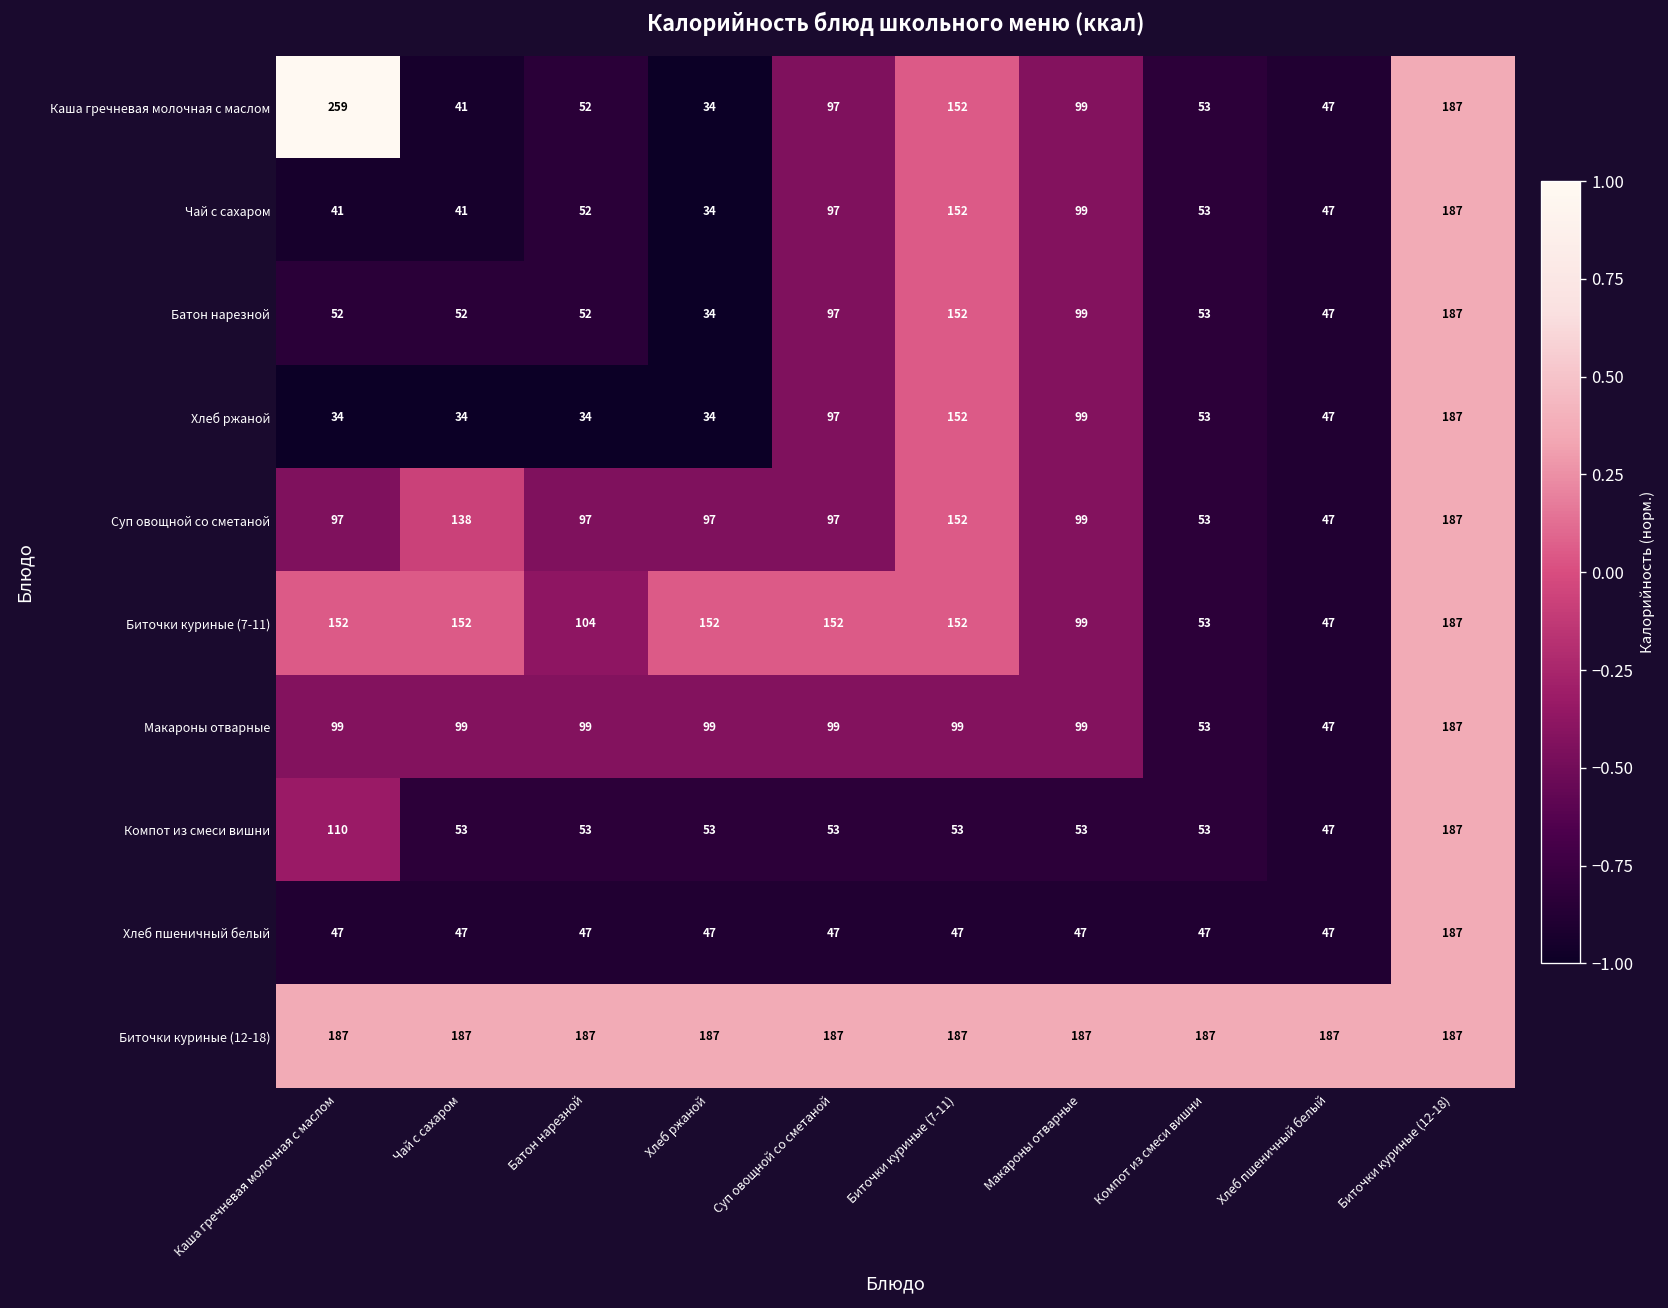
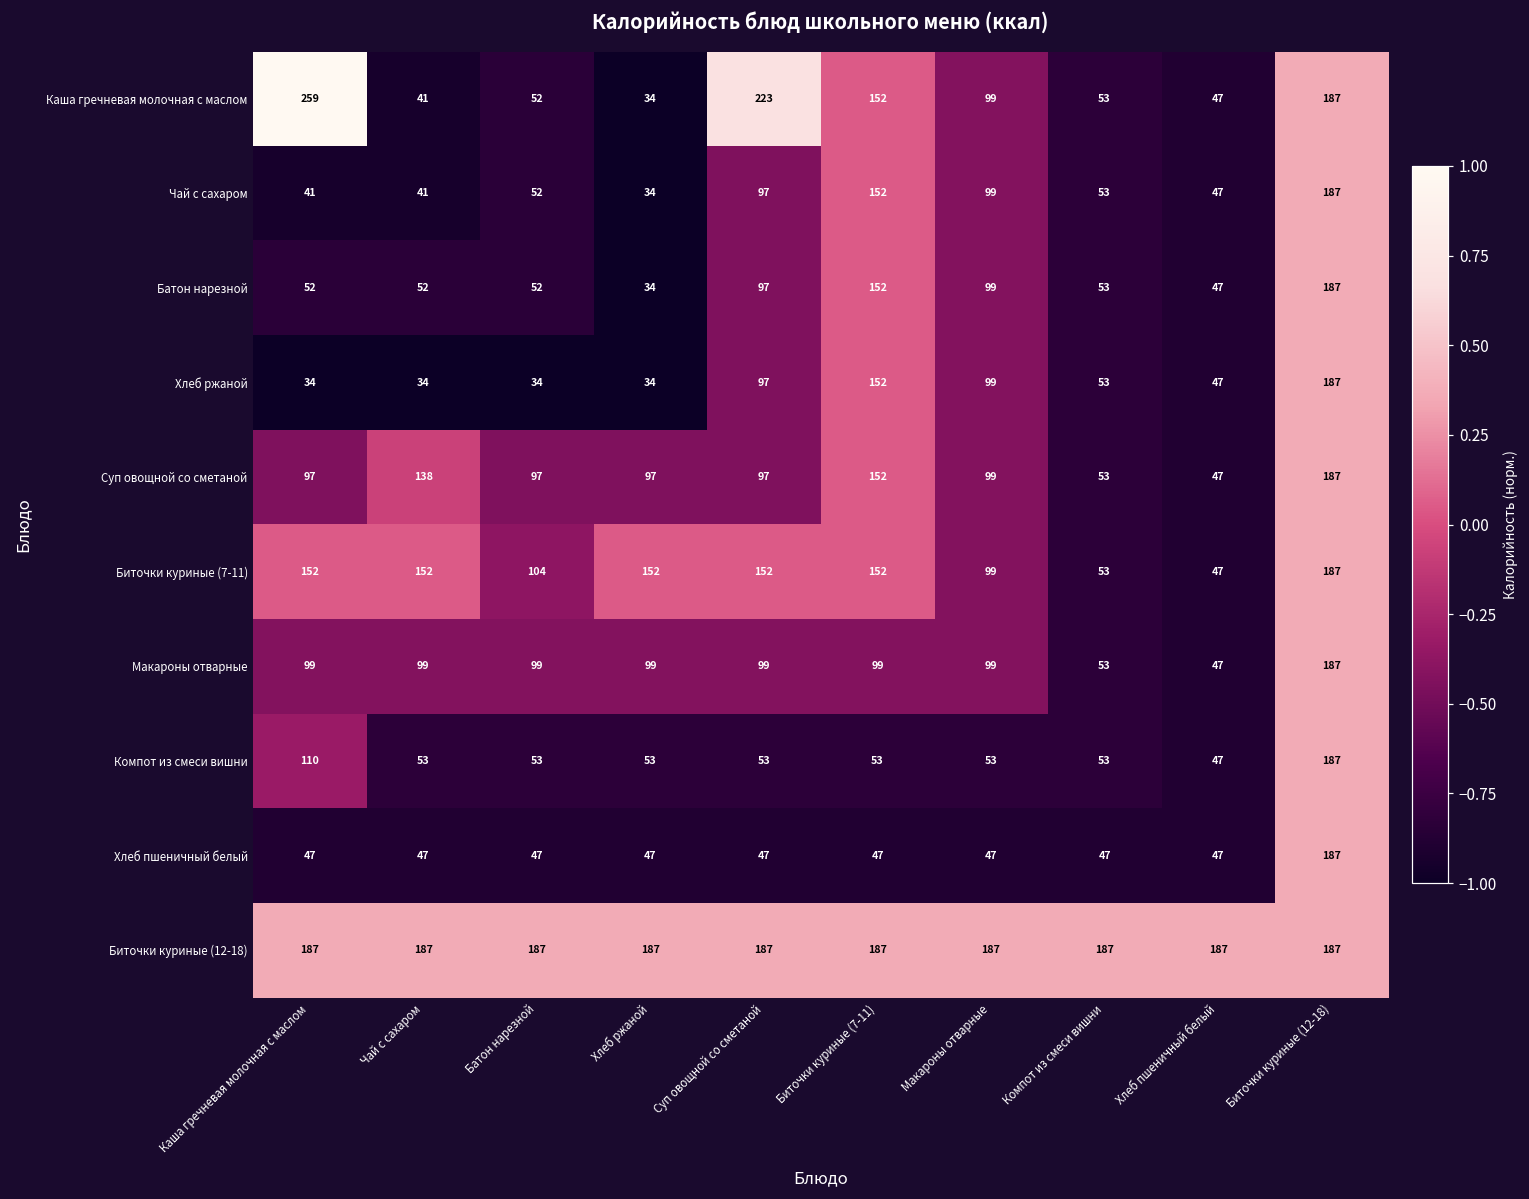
  {
    "Каша гречневая молочная с маслом": {
      "Каша гречневая молочная с маслом": 259,
      "Чай с сахаром": 41,
      "Батон нарезной": 52,
      "Хлеб ржаной": 34,
-     "Суп овощной со сметаной": 97,
+     "Суп овощной со сметаной": 223,
      "Биточки куриные (7-11)": 152,
      "Макароны отварные": 99,
      "Компот из смеси вишни": 53,
      "Хлеб пшеничный белый": 47,
      "Биточки куриные (12-18)": 187
    },
    "Чай с сахаром": {
      "Каша гречневая молочная с маслом": 41,
      "Чай с сахаром": 41,
      "Батон нарезной": 52,
      "Хлеб ржаной": 34,
      "Суп овощной со сметаной": 97,
      "Биточки куриные (7-11)": 152,
      "Макароны отварные": 99,
      "Компот из смеси вишни": 53,
      "Хлеб пшеничный белый": 47,
      "Биточки куриные (12-18)": 187
    },
    "Батон нарезной": {
      "Каша гречневая молочная с маслом": 52,
      "Чай с сахаром": 52,
      "Батон нарезной": 52,
      "Хлеб ржаной": 34,
      "Суп овощной со сметаной": 97,
      "Биточки куриные (7-11)": 152,
      "Макароны отварные": 99,
      "Компот из смеси вишни": 53,
      "Хлеб пшеничный белый": 47,
      "Биточки куриные (12-18)": 187
    },
    "Хлеб ржаной": {
      "Каша гречневая молочная с маслом": 34,
      "Чай с сахаром": 34,
      "Батон нарезной": 34,
      "Хлеб ржаной": 34,
      "Суп овощной со сметаной": 97,
      "Биточки куриные (7-11)": 152,
      "Макароны отварные": 99,
      "Компот из смеси вишни": 53,
      "Хлеб пшеничный белый": 47,
      "Биточки куриные (12-18)": 187
    },
    "Суп овощной со сметаной": {
      "Каша гречневая молочная с маслом": 97,
      "Чай с сахаром": 138,
      "Батон нарезной": 97,
      "Хлеб ржаной": 97,
      "Суп овощной со сметаной": 97,
      "Биточки куриные (7-11)": 152,
      "Макароны отварные": 99,
      "Компот из смеси вишни": 53,
      "Хлеб пшеничный белый": 47,
      "Биточки куриные (12-18)": 187
    },
    "Биточки куриные (7-11)": {
      "Каша гречневая молочная с маслом": 152,
      "Чай с сахаром": 152,
      "Батон нарезной": 104,
      "Хлеб ржаной": 152,
      "Суп овощной со сметаной": 152,
      "Биточки куриные (7-11)": 152,
      "Макароны отварные": 99,
      "Компот из смеси вишни": 53,
      "Хлеб пшеничный белый": 47,
      "Биточки куриные (12-18)": 187
    },
    "Макароны отварные": {
      "Каша гречневая молочная с маслом": 99,
      "Чай с сахаром": 99,
      "Батон нарезной": 99,
      "Хлеб ржаной": 99,
      "Суп овощной со сметаной": 99,
      "Биточки куриные (7-11)": 99,
      "Макароны отварные": 99,
      "Компот из смеси вишни": 53,
      "Хлеб пшеничный белый": 47,
      "Биточки куриные (12-18)": 187
    },
    "Компот из смеси вишни": {
      "Каша гречневая молочная с маслом": 110,
      "Чай с сахаром": 53,
      "Батон нарезной": 53,
      "Хлеб ржаной": 53,
      "Суп овощной со сметаной": 53,
      "Биточки куриные (7-11)": 53,
      "Макароны отварные": 53,
      "Компот из смеси вишни": 53,
      "Хлеб пшеничный белый": 47,
      "Биточки куриные (12-18)": 187
    },
    "Хлеб пшеничный белый": {
      "Каша гречневая молочная с маслом": 47,
      "Чай с сахаром": 47,
      "Батон нарезной": 47,
      "Хлеб ржаной": 47,
      "Суп овощной со сметаной": 47,
      "Биточки куриные (7-11)": 47,
      "Макароны отварные": 47,
      "Компот из смеси вишни": 47,
      "Хлеб пшеничный белый": 47,
      "Биточки куриные (12-18)": 187
    },
    "Биточки куриные (12-18)": {
      "Каша гречневая молочная с маслом": 187,
      "Чай с сахаром": 187,
      "Батон нарезной": 187,
      "Хлеб ржаной": 187,
      "Суп овощной со сметаной": 187,
      "Биточки куриные (7-11)": 187,
      "Макароны отварные": 187,
      "Компот из смеси вишни": 187,
      "Хлеб пшеничный белый": 187,
      "Биточки куриные (12-18)": 187
    }
  }
